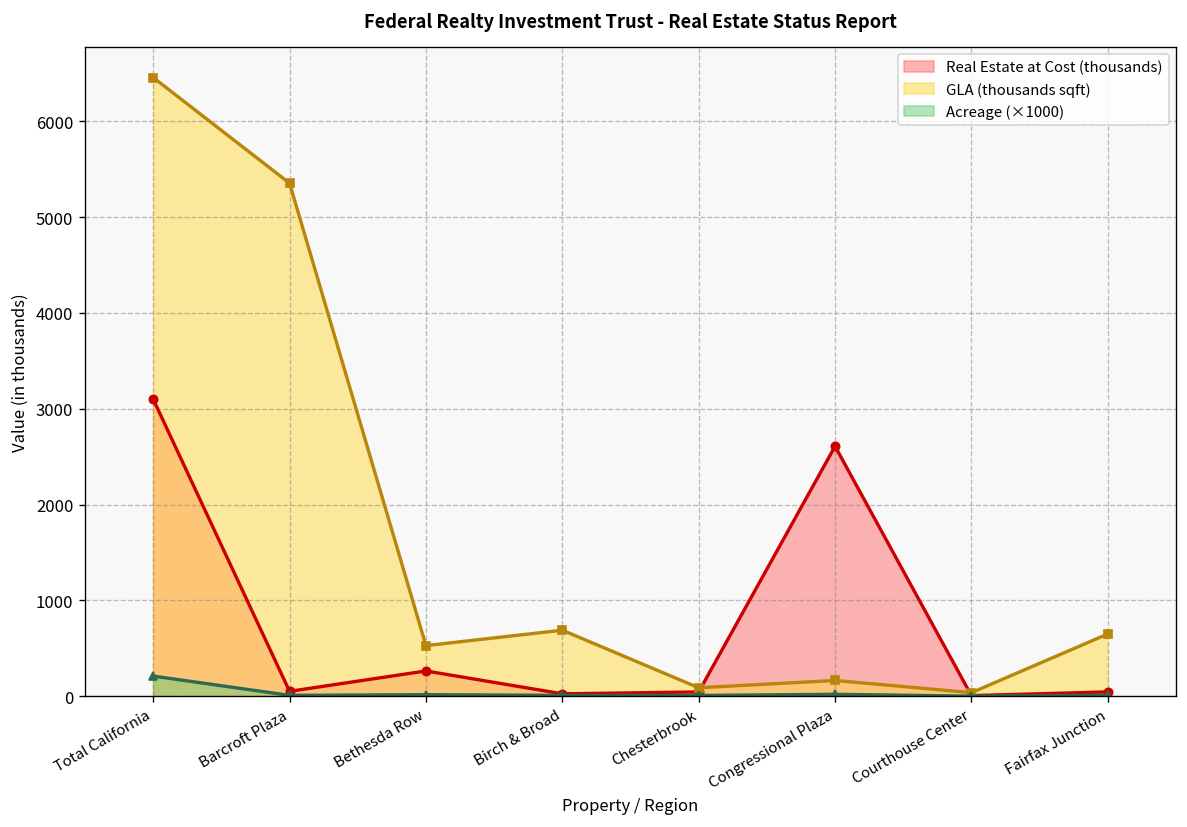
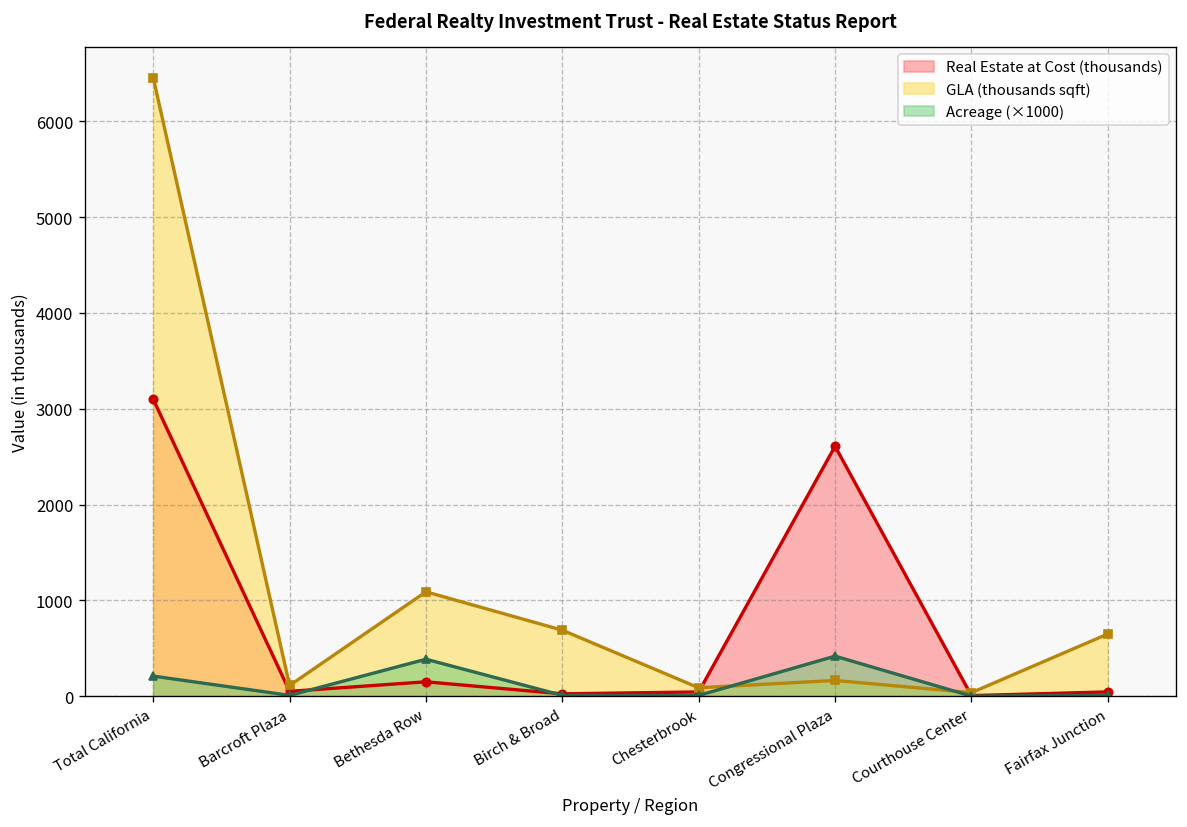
  {
    "Real Estate at Cost (thousands)": {
      "Total California": 3100,
      "Barcroft Plaza": 100,
-     "Bethesda Row": 300,
+     "Bethesda Row": 200,
      "Chesterbrook": 0,
      "Congressional Plaza": 2600,
      "Fairfax Junction": 0
    },
    "GLA (thousands sqft)": {
      "Total California": 6500,
-     "Barcroft Plaza": 5400,
-     "Bethesda Row": 500,
+     "Barcroft Plaza": 100,
+     "Bethesda Row": 1100,
      "Birch & Broad": 700,
      "Chesterbrook": 100,
      "Congressional Plaza": 200,
      "Fairfax Junction": 700
    },
    "Acreage (×1000)": {
      "Total California": 200,
      "Barcroft Plaza": 0,
-     "Bethesda Row": 0,
+     "Bethesda Row": 400,
      "Chesterbrook": 0,
-     "Congressional Plaza": 0,
+     "Congressional Plaza": 400,
      "Fairfax Junction": 0
    }
  }
